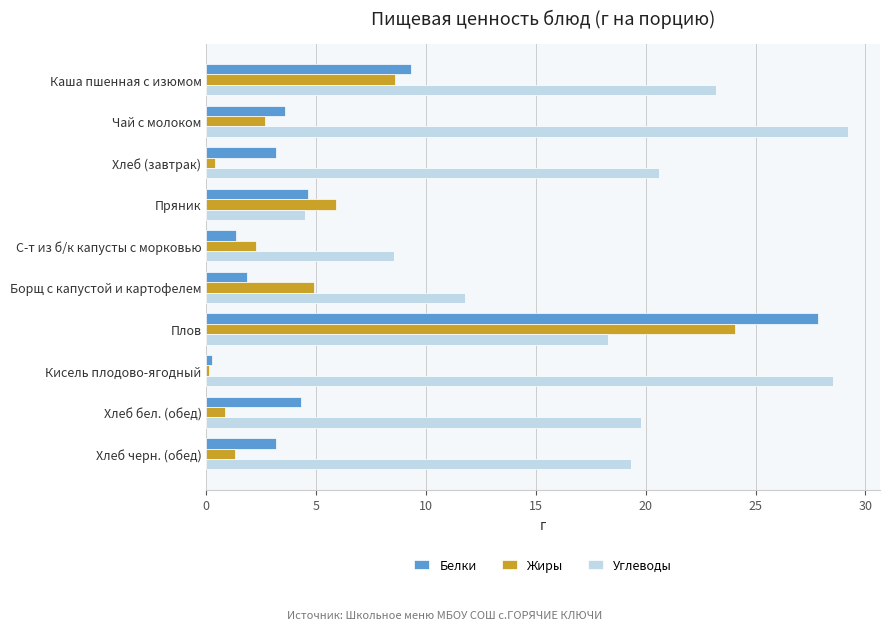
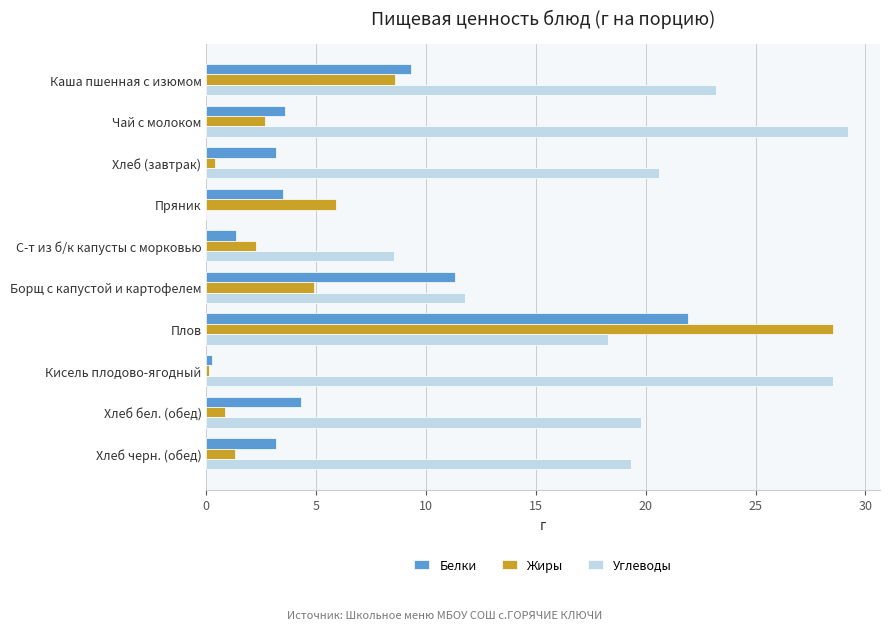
  {
    "Белки": {
      "Каша пшенная с изюмом": 9.3,
      "Чай с молоком": 3.6,
      "Хлеб (завтрак)": 3.2,
-     "Пряник": 4.6,
+     "Пряник": 3.5,
      "С-т из б/к капусты с морковью": 1.3,
-     "Борщ с капустой и картофелем": 1.8,
-     "Плов": 27.8,
+     "Борщ с капустой и картофелем": 11.3,
+     "Плов": 21.9,
      "Кисель плодово-ягодный": 0.2,
      "Хлеб бел. (обед)": 4.3,
      "Хлеб черн. (обед)": 3.2
    },
    "Жиры": {
      "Каша пшенная с изюмом": 8.6,
      "Чай с молоком": 2.7,
      "Хлеб (завтрак)": 0.4,
      "Пряник": 5.9,
      "С-т из б/к капусты с морковью": 2.2,
      "Борщ с капустой и картофелем": 4.9,
-     "Плов": 24.1,
+     "Плов": 28.5,
      "Кисель плодово-ягодный": 0.1,
      "Хлеб бел. (обед)": 0.8,
      "Хлеб черн. (обед)": 1.3
    },
    "Углеводы": {
      "Каша пшенная с изюмом": 23.2,
      "Чай с молоком": 29.2,
      "Хлеб (завтрак)": 20.6,
-     "Пряник": 4.5,
+     "Пряник": 0.0,
      "С-т из б/к капусты с морковью": 8.5,
      "Борщ с капустой и картофелем": 11.8,
      "Плов": 18.3,
      "Кисель плодово-ягодный": 28.5,
      "Хлеб бел. (обед)": 19.8,
      "Хлеб черн. (обед)": 19.3
    }
  }
